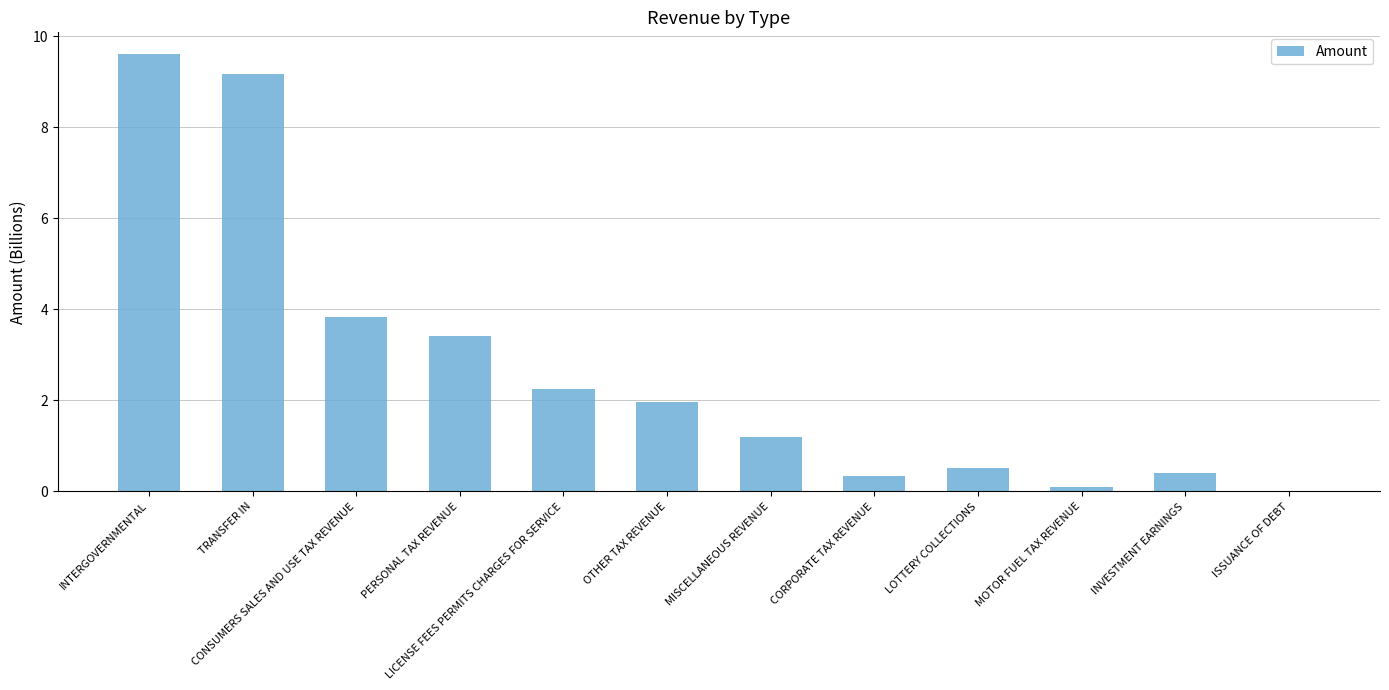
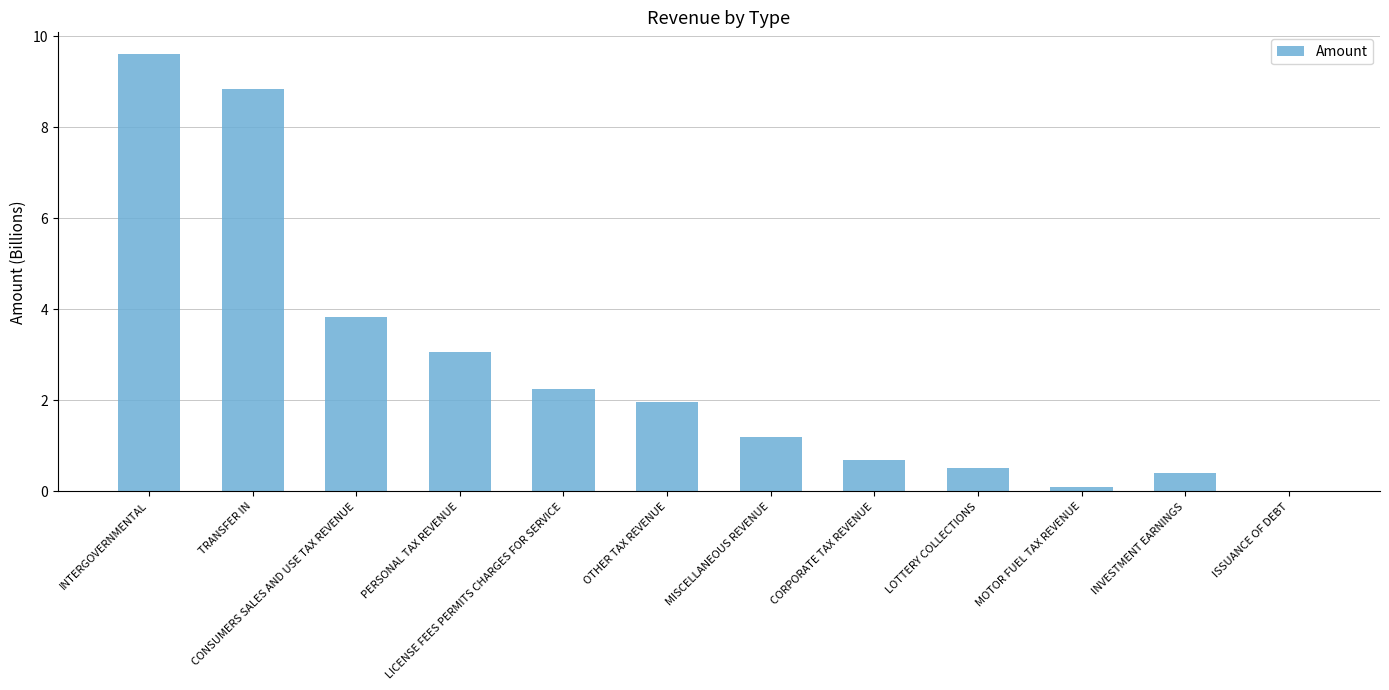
  {
    "INTERGOVERNMENTAL": 9.6,
-   "TRANSFER IN": 9.2,
+   "TRANSFER IN": 8.8,
    "CONSUMERS SALES AND USE TAX REVENUE": 3.8,
-   "PERSONAL TAX REVENUE": 3.4,
+   "PERSONAL TAX REVENUE": 3.1,
    "LICENSE FEES PERMITS CHARGES FOR SERVICE": 2.3,
    "OTHER TAX REVENUE": 2.0,
    "MISCELLANEOUS REVENUE": 1.2,
-   "CORPORATE TAX REVENUE": 0.3,
+   "CORPORATE TAX REVENUE": 0.7,
    "LOTTERY COLLECTIONS": 0.5,
    "MOTOR FUEL TAX REVENUE": 0.1,
    "INVESTMENT EARNINGS": 0.4
  }
